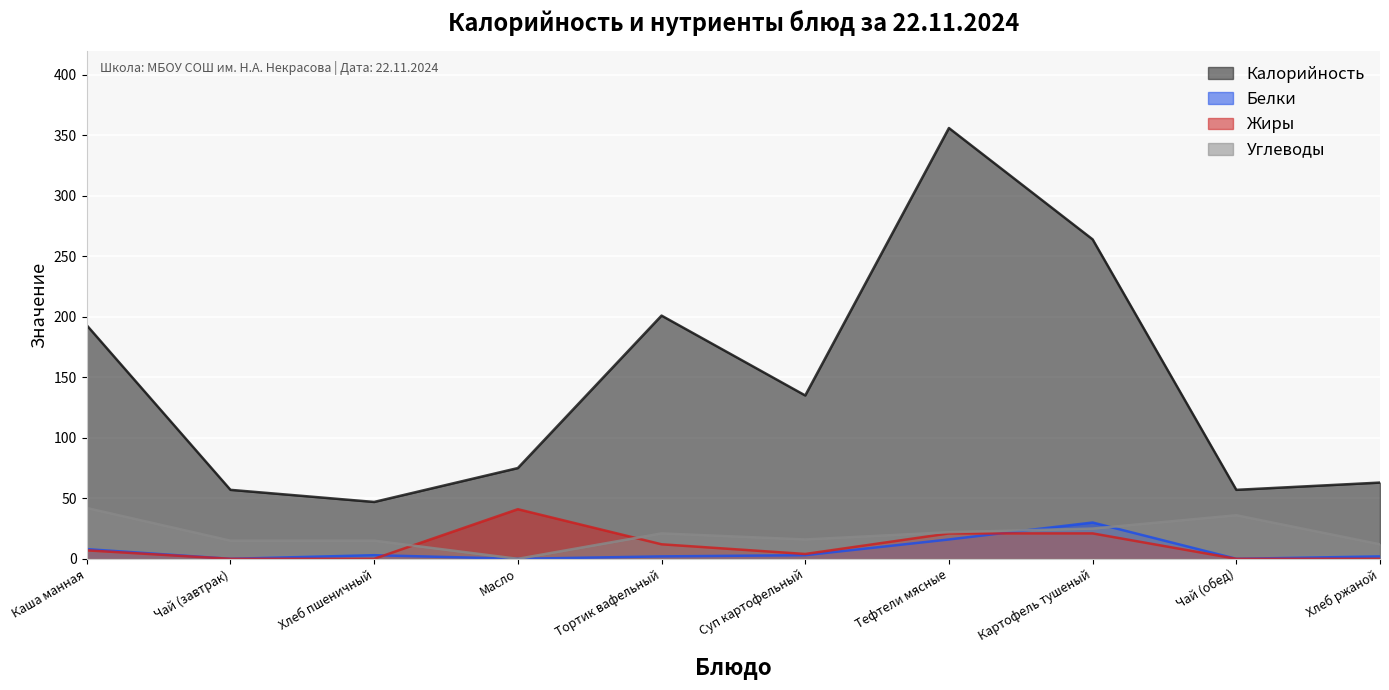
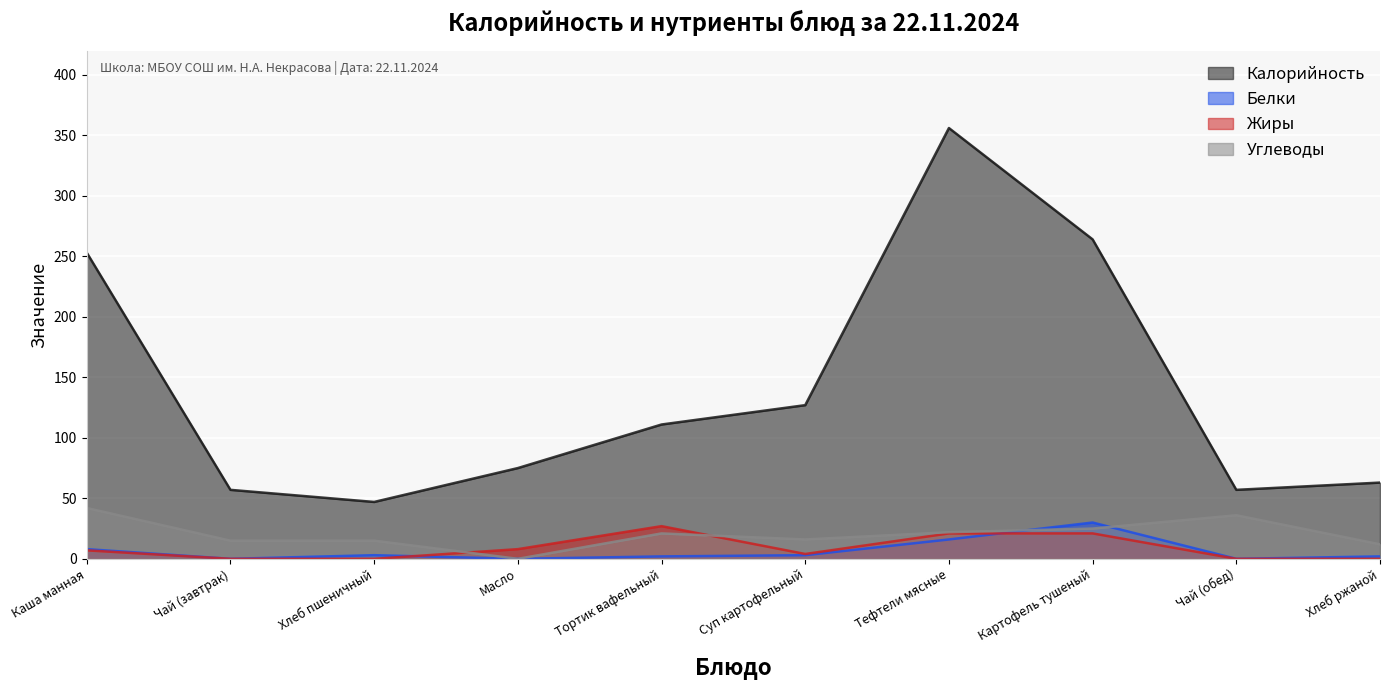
  {
    "Калорийность": {
-     "Каша манная": 193,
+     "Каша манная": 253,
      "Чай (завтрак)": 57,
      "Хлеб пшеничный": 47,
      "Масло": 75,
-     "Тортик вафельный": 201,
-     "Суп картофельный": 135,
+     "Тортик вафельный": 111,
+     "Суп картофельный": 127,
      "Тефтели мясные": 356,
      "Картофель тушеный": 264,
      "Чай (обед)": 57,
      "Хлеб ржаной": 63
    },
    "Белки": {
      "Хлеб пшеничный": 3,
      "Тортик вафельный": 2,
      "Тефтели мясные": 16,
      "Картофель тушеный": 30
    },
    "Жиры": {
      "Хлеб пшеничный": 0,
-     "Масло": 41,
-     "Тортик вафельный": 12,
+     "Масло": 8,
+     "Тортик вафельный": 27,
      "Картофель тушеный": 21
    },
    "Углеводы": {
      "Каша манная": 42,
      "Чай (завтрак)": 15,
      "Хлеб пшеничный": 15,
      "Тортик вафельный": 21,
      "Суп картофельный": 16,
      "Картофель тушеный": 25,
      "Чай (обед)": 36,
      "Хлеб ржаной": 12
    }
  }
